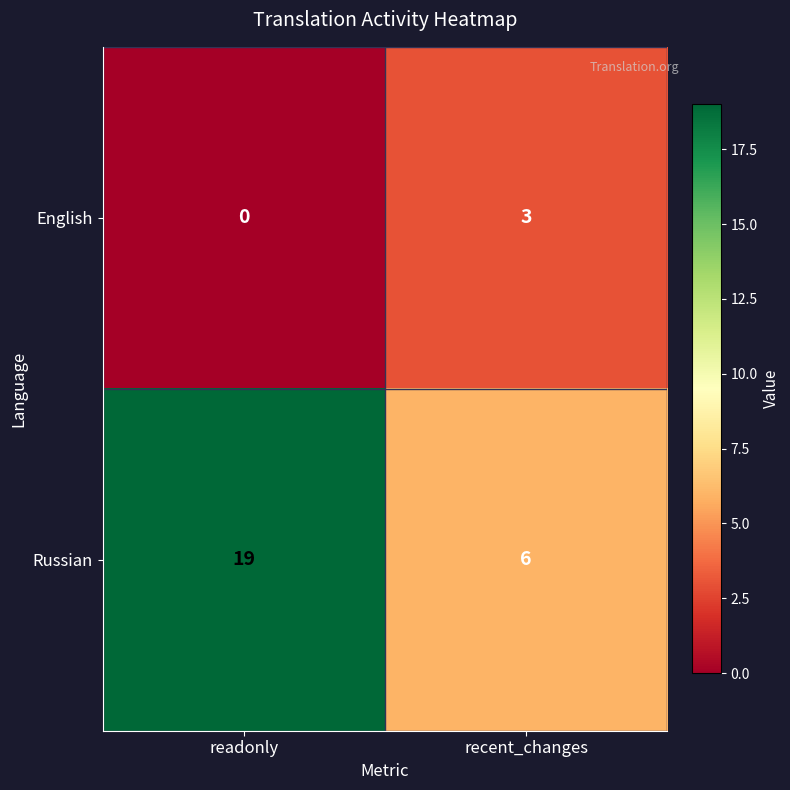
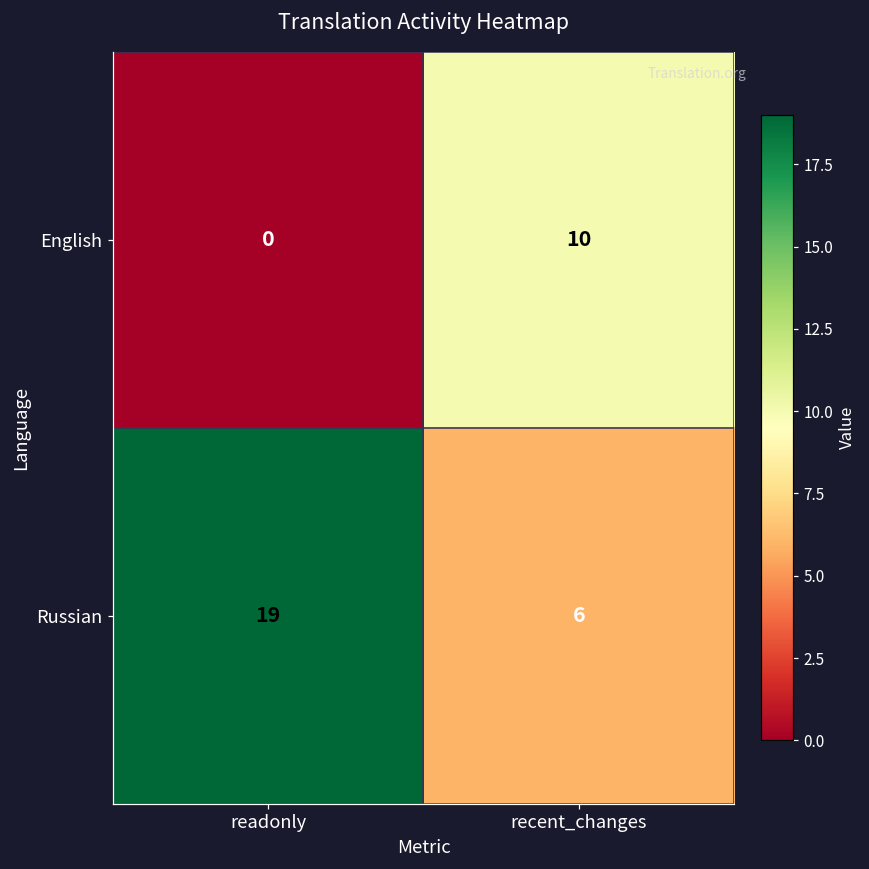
  {
    "English": {
      "readonly": 0,
-     "recent_changes": 3
+     "recent_changes": 10
    },
    "Russian": {
      "readonly": 19,
      "recent_changes": 6
    }
  }
